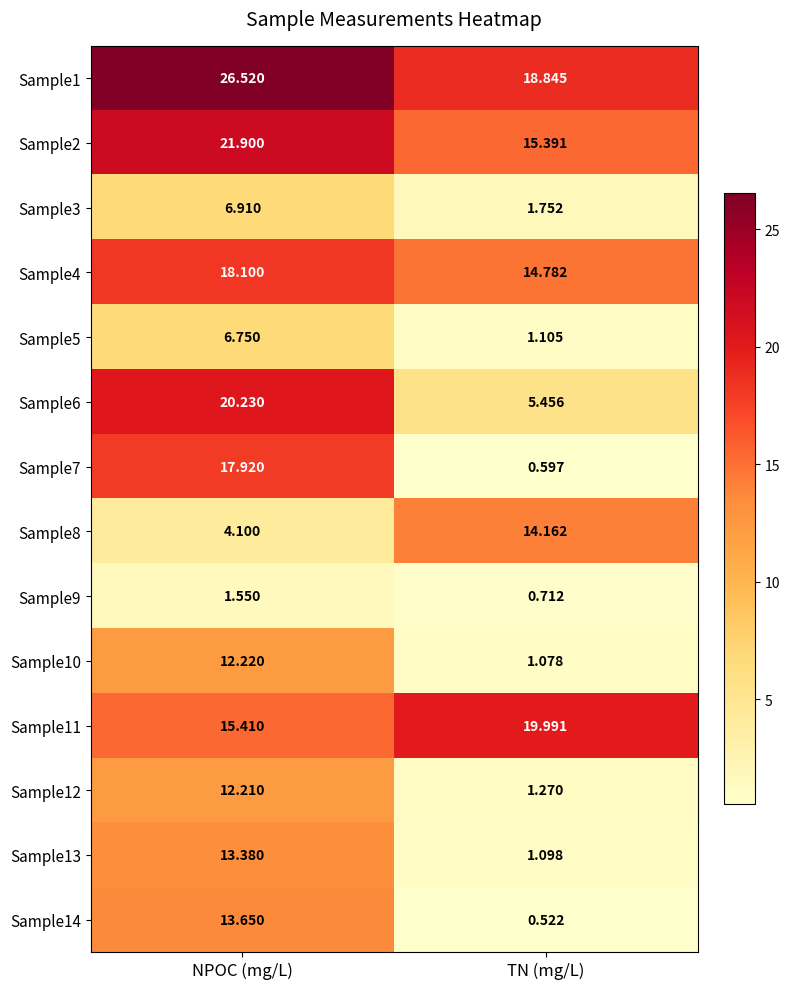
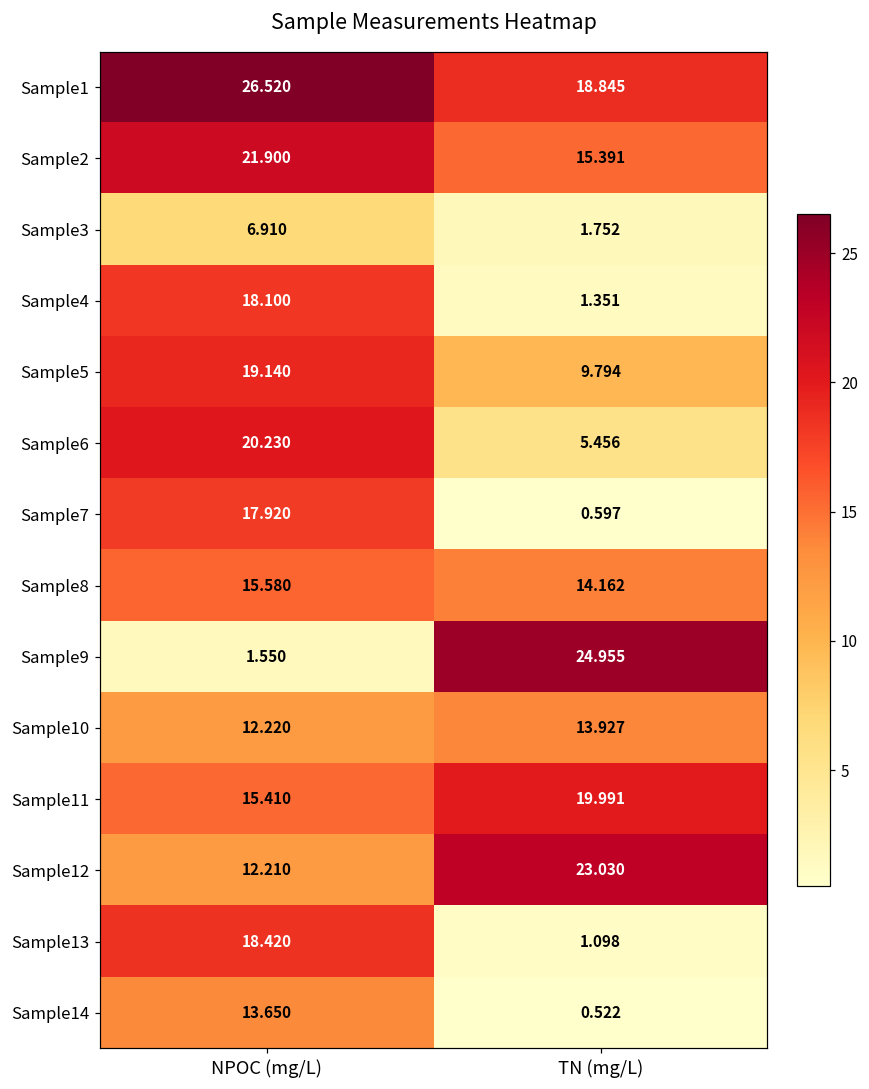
  {
    "Sample1": {
      "NPOC (mg/L)": 26.520,
      "TN (mg/L)": 18.845
    },
    "Sample2": {
      "NPOC (mg/L)": 21.900,
      "TN (mg/L)": 15.391
    },
    "Sample3": {
      "NPOC (mg/L)": 6.910,
      "TN (mg/L)": 1.752
    },
    "Sample4": {
      "NPOC (mg/L)": 18.100,
-     "TN (mg/L)": 14.782
+     "TN (mg/L)": 1.351
    },
    "Sample5": {
-     "NPOC (mg/L)": 6.750,
-     "TN (mg/L)": 1.105
+     "NPOC (mg/L)": 19.140,
+     "TN (mg/L)": 9.794
    },
    "Sample6": {
      "NPOC (mg/L)": 20.230,
      "TN (mg/L)": 5.456
    },
    "Sample7": {
      "NPOC (mg/L)": 17.920,
      "TN (mg/L)": 0.597
    },
    "Sample8": {
-     "NPOC (mg/L)": 4.100,
+     "NPOC (mg/L)": 15.580,
      "TN (mg/L)": 14.162
    },
    "Sample9": {
      "NPOC (mg/L)": 1.550,
-     "TN (mg/L)": 0.712
+     "TN (mg/L)": 24.955
    },
    "Sample10": {
      "NPOC (mg/L)": 12.220,
-     "TN (mg/L)": 1.078
+     "TN (mg/L)": 13.927
    },
    "Sample11": {
      "NPOC (mg/L)": 15.410,
      "TN (mg/L)": 19.991
    },
    "Sample12": {
      "NPOC (mg/L)": 12.210,
-     "TN (mg/L)": 1.270
+     "TN (mg/L)": 23.030
    },
    "Sample13": {
-     "NPOC (mg/L)": 13.380,
+     "NPOC (mg/L)": 18.420,
      "TN (mg/L)": 1.098
    },
    "Sample14": {
      "NPOC (mg/L)": 13.650,
      "TN (mg/L)": 0.522
    }
  }
